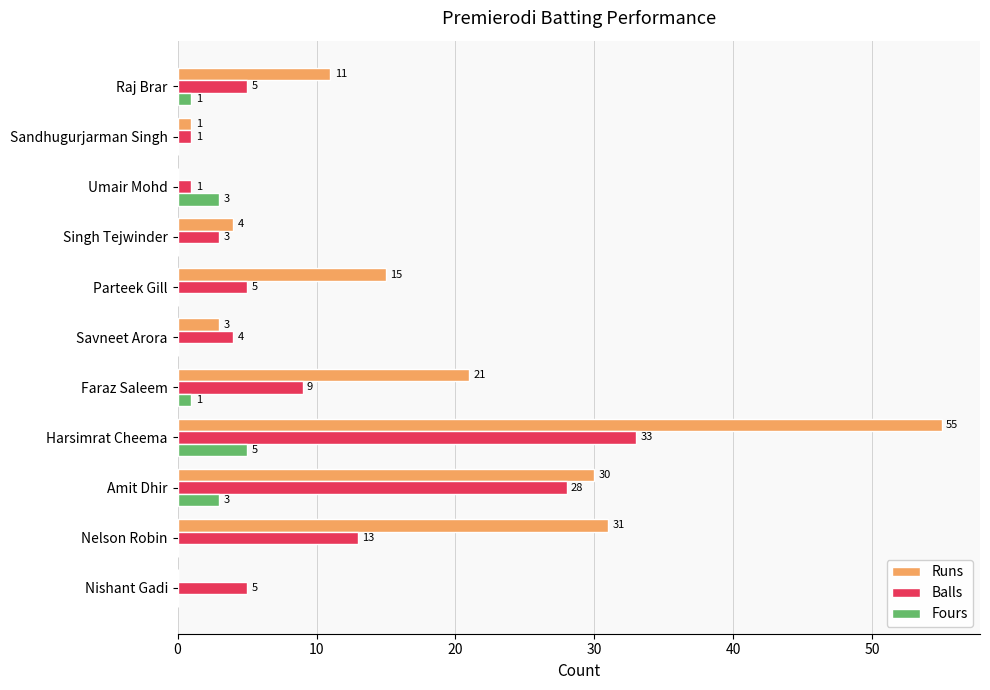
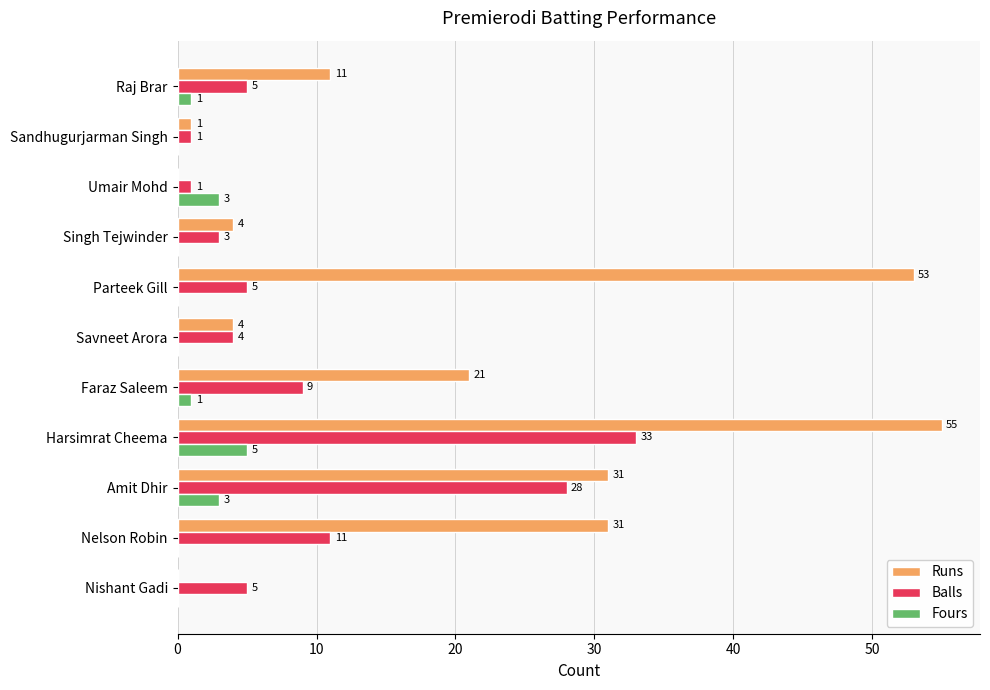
  {
    "Runs": {
      "Raj Brar": 11,
      "Sandhugurjarman Singh": 1,
      "Singh Tejwinder": 4,
-     "Parteek Gill": 15,
-     "Savneet Arora": 3,
+     "Parteek Gill": 53,
+     "Savneet Arora": 4,
      "Faraz Saleem": 21,
      "Harsimrat Cheema": 55,
-     "Amit Dhir": 30,
+     "Amit Dhir": 31,
      "Nelson Robin": 31
    },
    "Balls": {
      "Raj Brar": 5,
      "Sandhugurjarman Singh": 1,
      "Umair Mohd": 1,
      "Singh Tejwinder": 3,
      "Parteek Gill": 5,
      "Savneet Arora": 4,
      "Faraz Saleem": 9,
      "Harsimrat Cheema": 33,
      "Amit Dhir": 28,
-     "Nelson Robin": 13,
+     "Nelson Robin": 11,
      "Nishant Gadi": 5
    },
    "Fours": {
      "Raj Brar": 1,
      "Umair Mohd": 3,
      "Faraz Saleem": 1,
      "Harsimrat Cheema": 5,
      "Amit Dhir": 3
    }
  }
